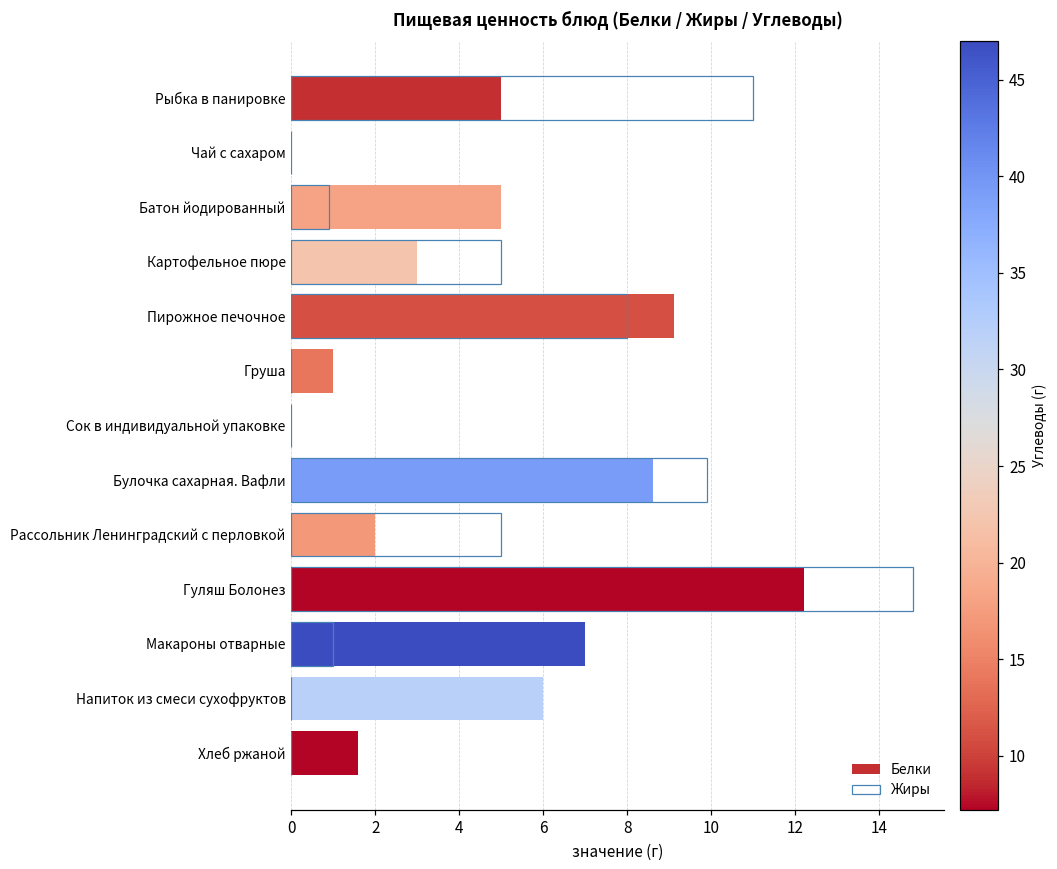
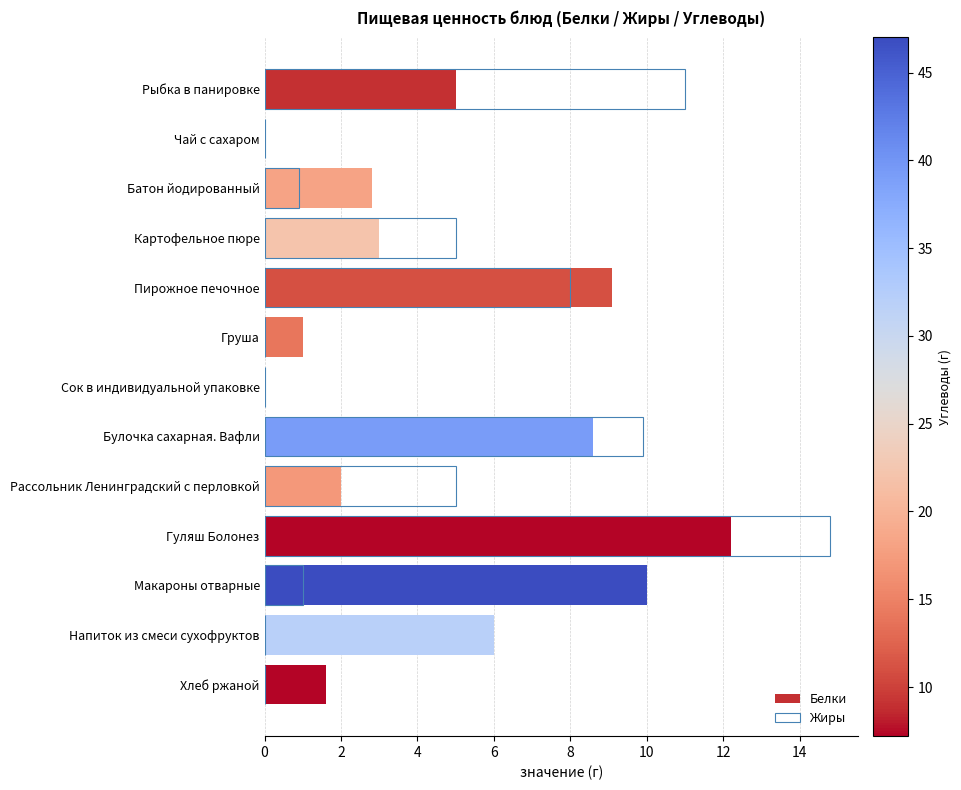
  {
    "Белки": {
      "Чай с сахаром": 0.0,
-     "Батон йодированный": 5.0,
+     "Батон йодированный": 2.8,
      "Пирожное печочное": 9.1,
      "Груша": 1.0,
      "Сок в индивидуальной упаковке": 0.0,
-     "Макароны отварные": 7,
+     "Макароны отварные": 10,
      "Напиток из смеси сухофруктов": 6.0,
      "Хлеб ржаной": 1.6
    },
    "Жиры": {
      "Рыбка в панировке": 11.0,
      "Чай с сахаром": 0.0,
      "Картофельное пюре": 5.0,
      "Груша": 0.0,
      "Сок в индивидуальной упаковке": 0.0,
      "Булочка сахарная. Вафли": 9.9,
      "Рассольник Ленинградский с перловкой": 5.0,
      "Гуляш Болонез": 14.8,
      "Напиток из смеси сухофруктов": 0.0,
      "Хлеб ржаной": 0.0
    }
  }
